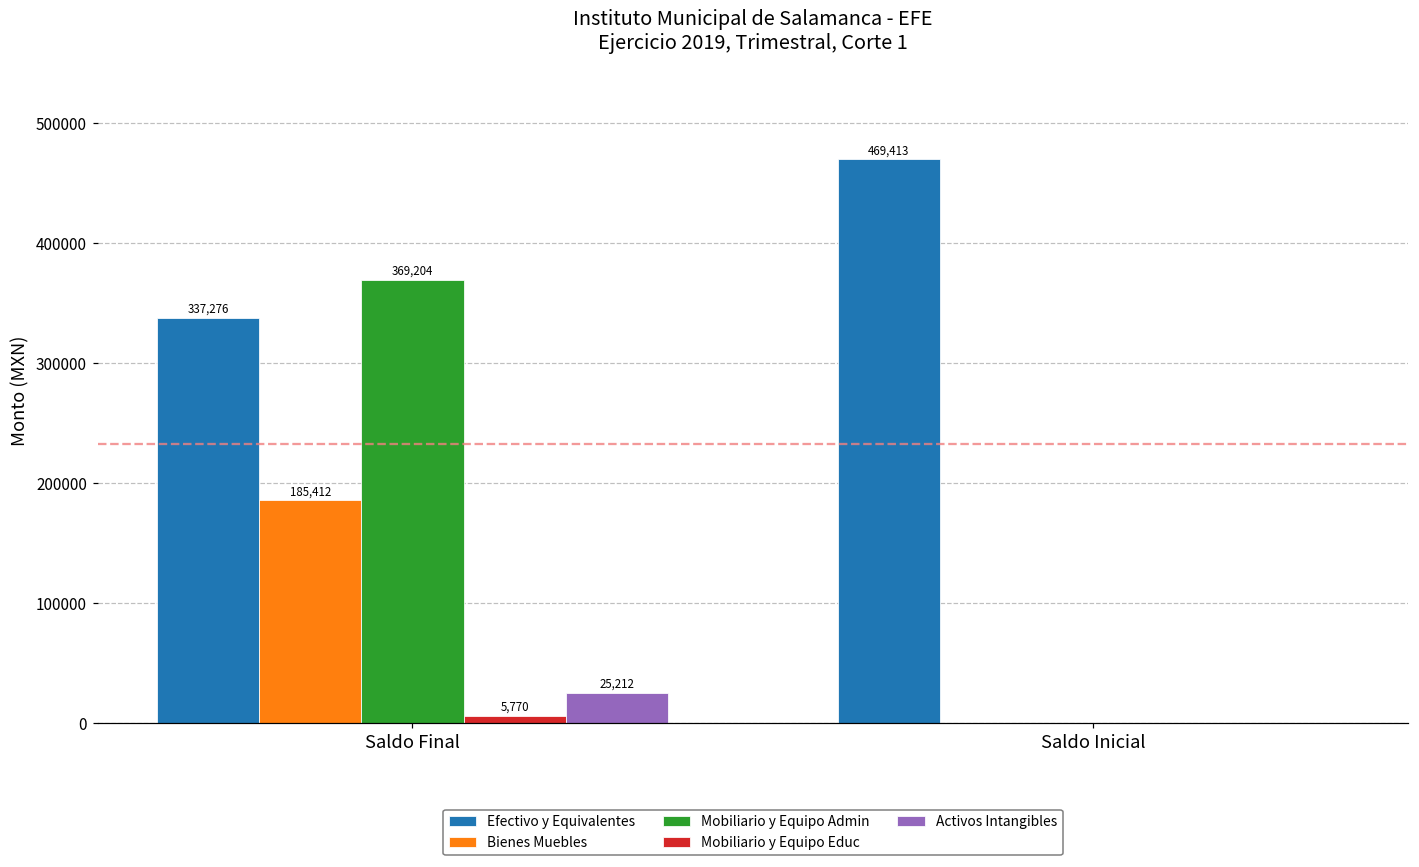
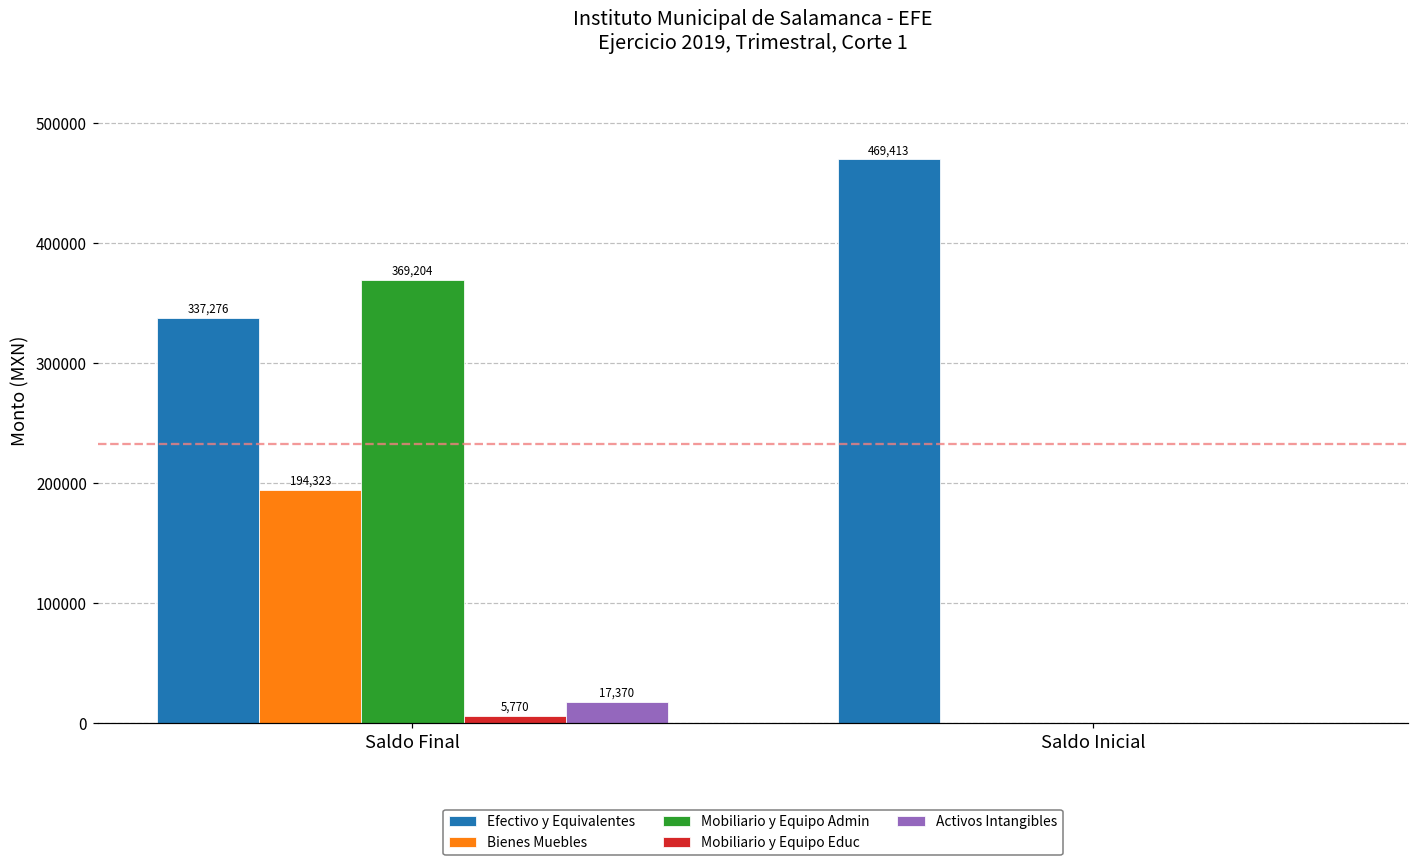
  {
    "Efectivo y Equivalentes": {
      "Saldo Final": "337,276",
      "Saldo Inicial": "469,413"
    },
    "Bienes Muebles": {
-     "Saldo Final": "185,412"
+     "Saldo Final": "194,323"
    },
    "Mobiliario y Equipo Admin": {
      "Saldo Final": "369,204"
    },
    "Mobiliario y Equipo Educ": {
      "Saldo Final": "5,770"
    },
    "Activos Intangibles": {
-     "Saldo Final": "25,212"
+     "Saldo Final": "17,370"
    }
  }
